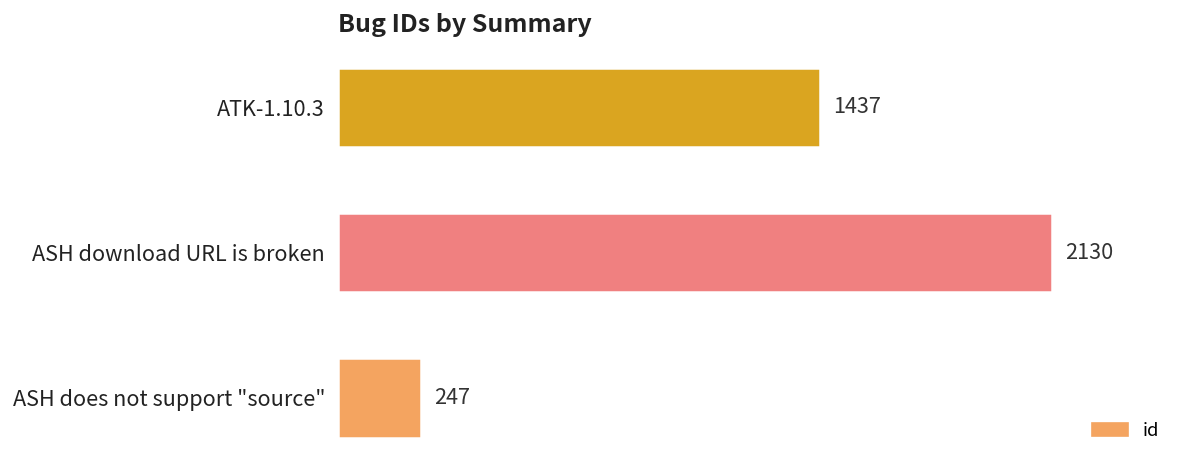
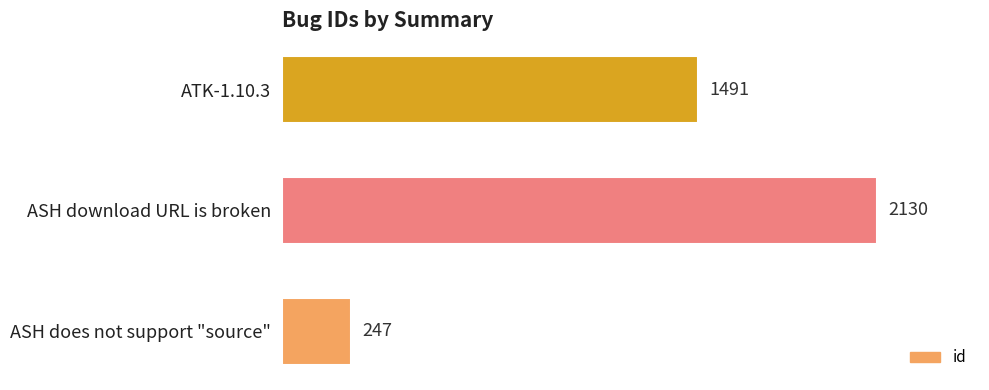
  {
-   "ATK-1.10.3": 1437,
+   "ATK-1.10.3": 1491,
    "ASH download URL is broken": 2130,
    "ASH does not support \"source\"": 247
  }
